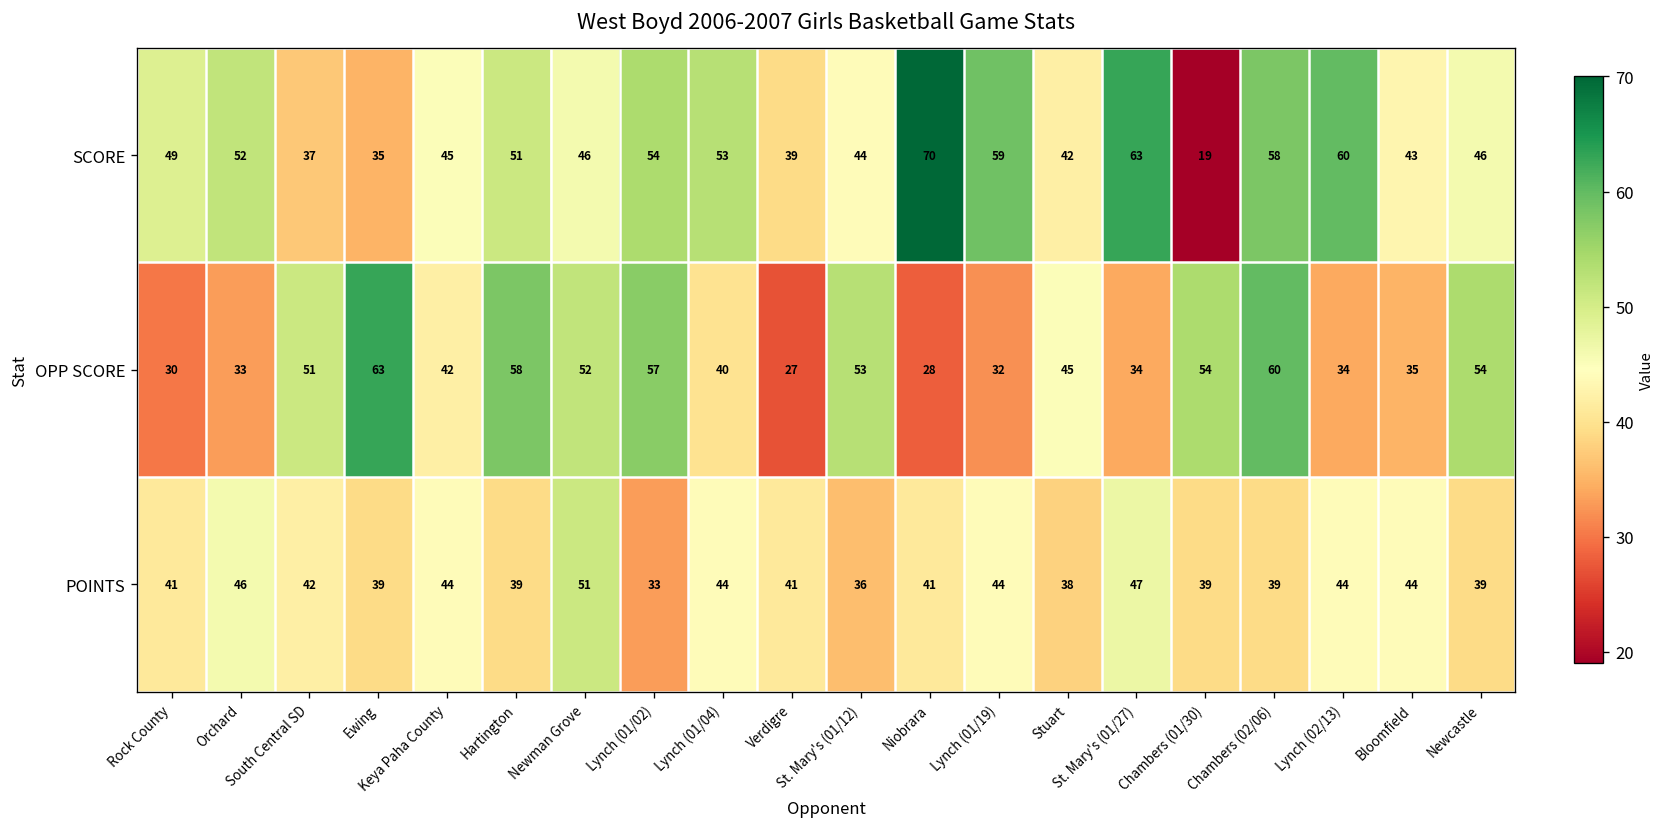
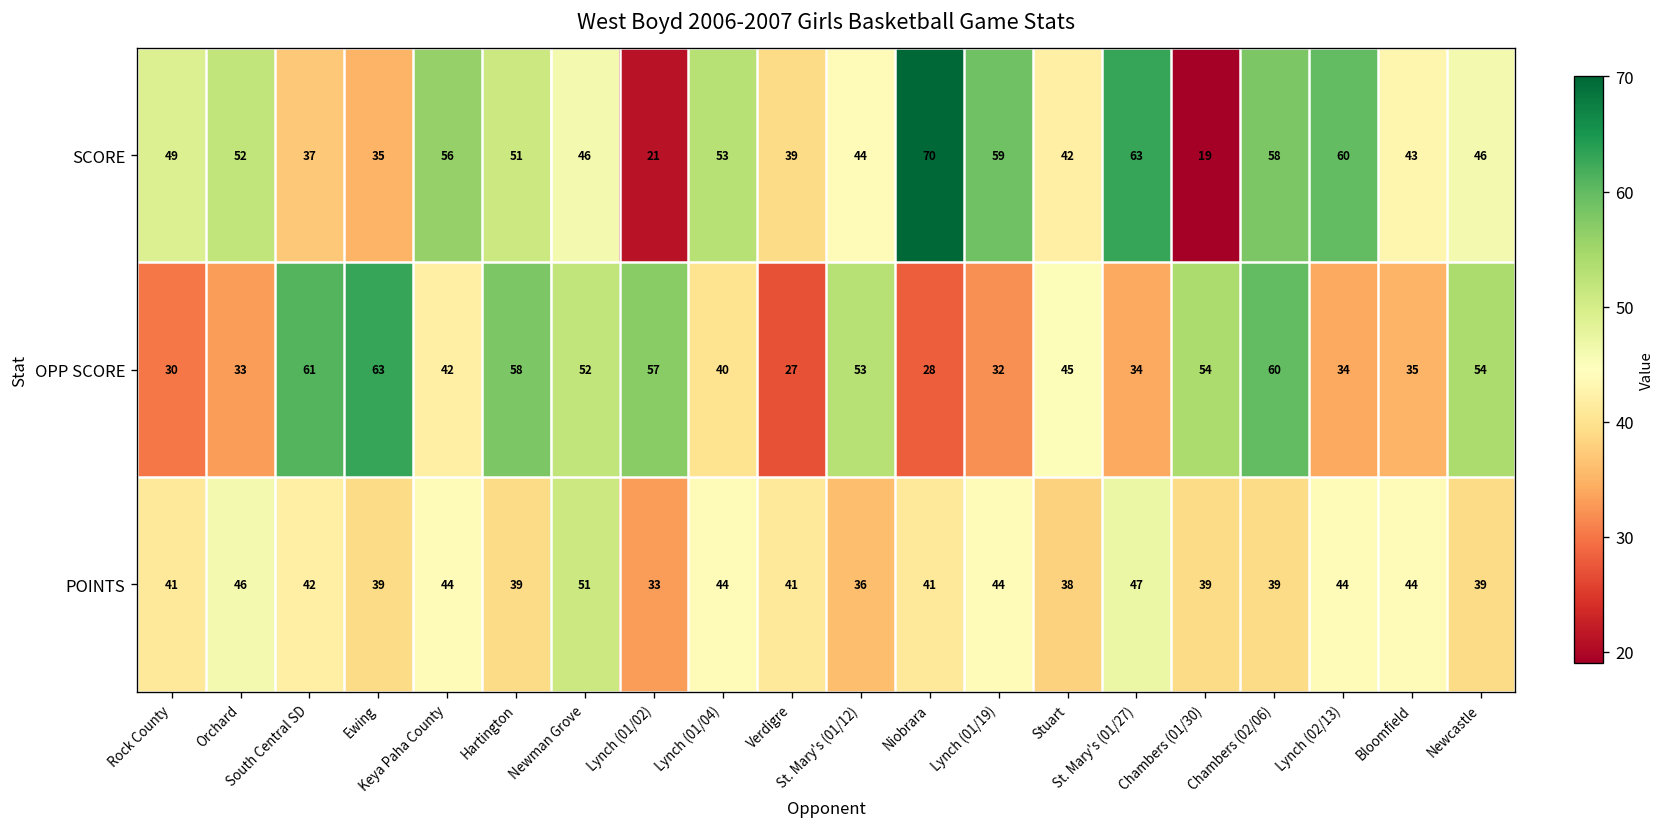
  {
    "SCORE": {
      "Rock County": 49,
      "Orchard": 52,
      "South Central SD": 37,
      "Ewing": 35,
-     "Keya Paha County": 45,
+     "Keya Paha County": 56,
      "Hartington": 51,
      "Newman Grove": 46,
-     "Lynch (01/02)": 54,
+     "Lynch (01/02)": 21,
      "Lynch (01/04)": 53,
      "Verdigre": 39,
      "St. Mary's (01/12)": 44,
      "Niobrara": 70,
      "Lynch (01/19)": 59,
      "Stuart": 42,
      "St. Mary's (01/27)": 63,
      "Chambers (01/30)": 19,
      "Chambers (02/06)": 58,
      "Lynch (02/13)": 60,
      "Bloomfield": 43,
      "Newcastle": 46
    },
    "OPP SCORE": {
      "Rock County": 30,
      "Orchard": 33,
-     "South Central SD": 51,
+     "South Central SD": 61,
      "Ewing": 63,
      "Keya Paha County": 42,
      "Hartington": 58,
      "Newman Grove": 52,
      "Lynch (01/02)": 57,
      "Lynch (01/04)": 40,
      "Verdigre": 27,
      "St. Mary's (01/12)": 53,
      "Niobrara": 28,
      "Lynch (01/19)": 32,
      "Stuart": 45,
      "St. Mary's (01/27)": 34,
      "Chambers (01/30)": 54,
      "Chambers (02/06)": 60,
      "Lynch (02/13)": 34,
      "Bloomfield": 35,
      "Newcastle": 54
    },
    "POINTS": {
      "Rock County": 41,
      "Orchard": 46,
      "South Central SD": 42,
      "Ewing": 39,
      "Keya Paha County": 44,
      "Hartington": 39,
      "Newman Grove": 51,
      "Lynch (01/02)": 33,
      "Lynch (01/04)": 44,
      "Verdigre": 41,
      "St. Mary's (01/12)": 36,
      "Niobrara": 41,
      "Lynch (01/19)": 44,
      "Stuart": 38,
      "St. Mary's (01/27)": 47,
      "Chambers (01/30)": 39,
      "Chambers (02/06)": 39,
      "Lynch (02/13)": 44,
      "Bloomfield": 44,
      "Newcastle": 39
    }
  }
